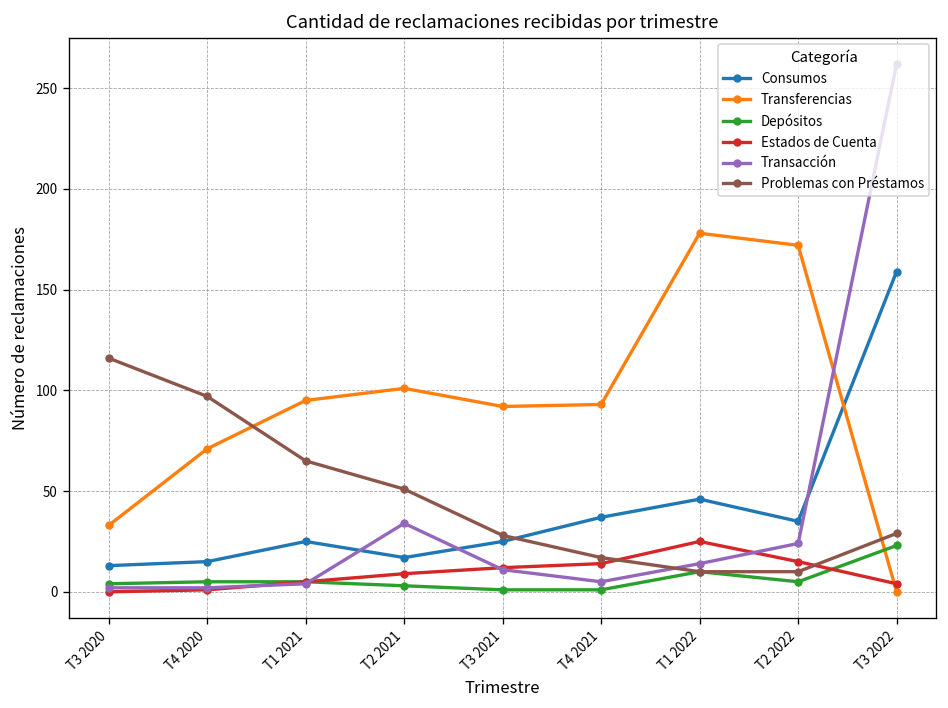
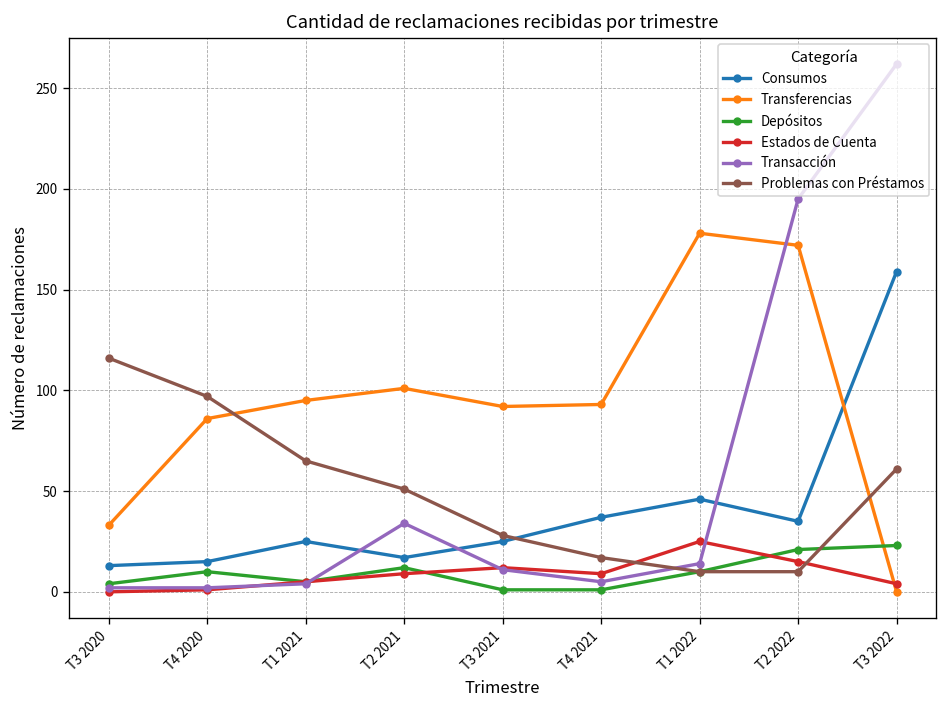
  {
    "Consumos": {
      "T3 2020": 13,
      "T4 2020": 15,
      "T1 2021": 25,
      "T2 2021": 17,
      "T3 2021": 25,
      "T4 2021": 37,
      "T1 2022": 46,
      "T2 2022": 35,
      "T3 2022": 159
    },
    "Transferencias": {
      "T3 2020": 33,
-     "T4 2020": 71,
+     "T4 2020": 86,
      "T1 2021": 95,
      "T2 2021": 101,
      "T3 2021": 92,
      "T4 2021": 93,
      "T1 2022": 178,
      "T2 2022": 172,
      "T3 2022": 0
    },
    "Depósitos": {
      "T3 2020": 4,
-     "T4 2020": 5,
-     "T2 2021": 3,
+     "T4 2020": 10,
+     "T2 2021": 12,
      "T3 2021": 1,
      "T4 2021": 1,
-     "T2 2022": 5,
+     "T2 2022": 21,
      "T3 2022": 23
    },
    "Estados de Cuenta": {
      "T3 2020": 0,
      "T2 2021": 9,
-     "T4 2021": 14,
+     "T4 2021": 9,
      "T1 2022": 25,
      "T2 2022": 15,
      "T3 2022": 4
    },
    "Transacción": {
      "T3 2020": 2,
      "T2 2021": 34,
      "T4 2021": 5,
      "T1 2022": 14,
-     "T2 2022": 24
+     "T2 2022": 195
    },
    "Problemas con Préstamos": {
      "T3 2020": 116,
      "T4 2020": 97,
      "T1 2021": 65,
      "T2 2021": 51,
      "T3 2021": 28,
      "T4 2021": 17,
      "T2 2022": 10,
-     "T3 2022": 29
+     "T3 2022": 61
    }
  }
